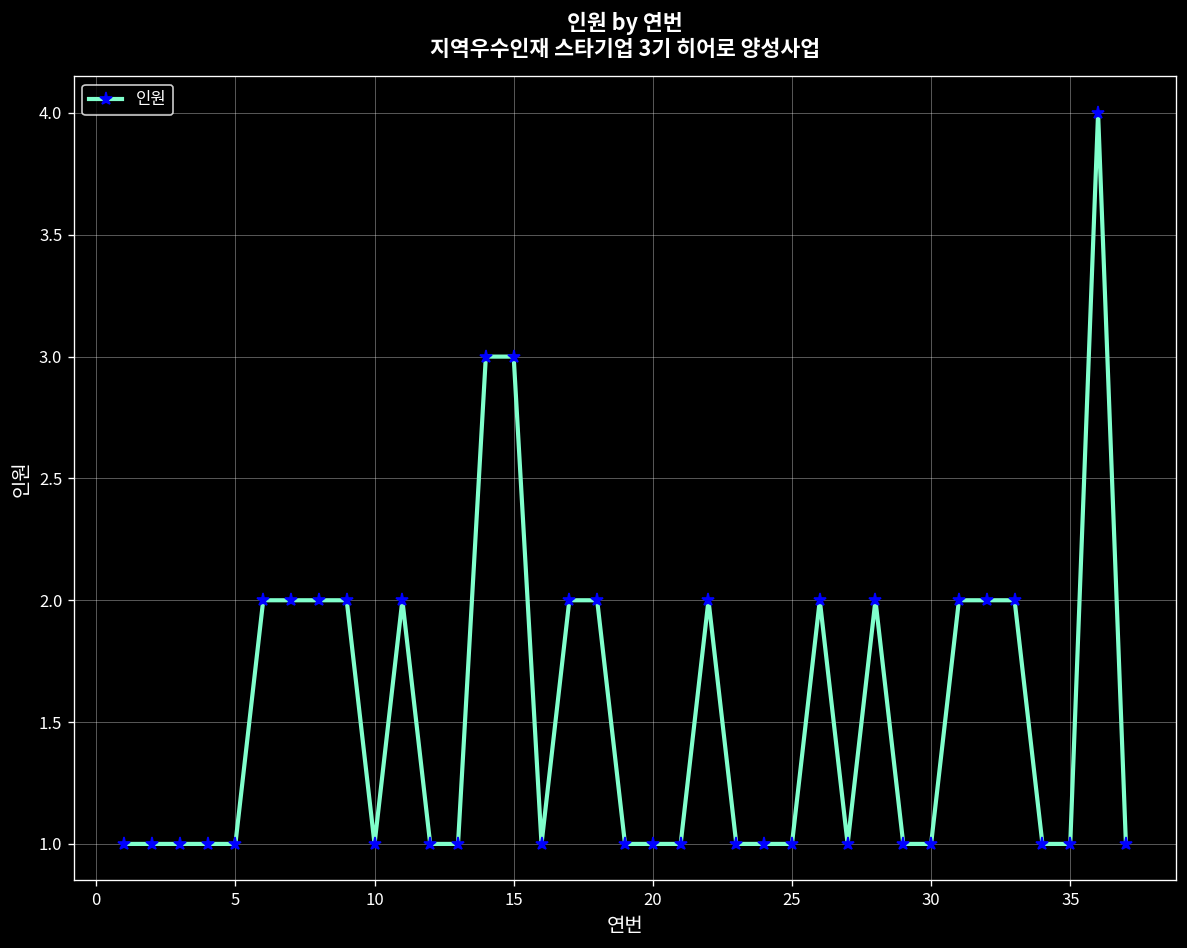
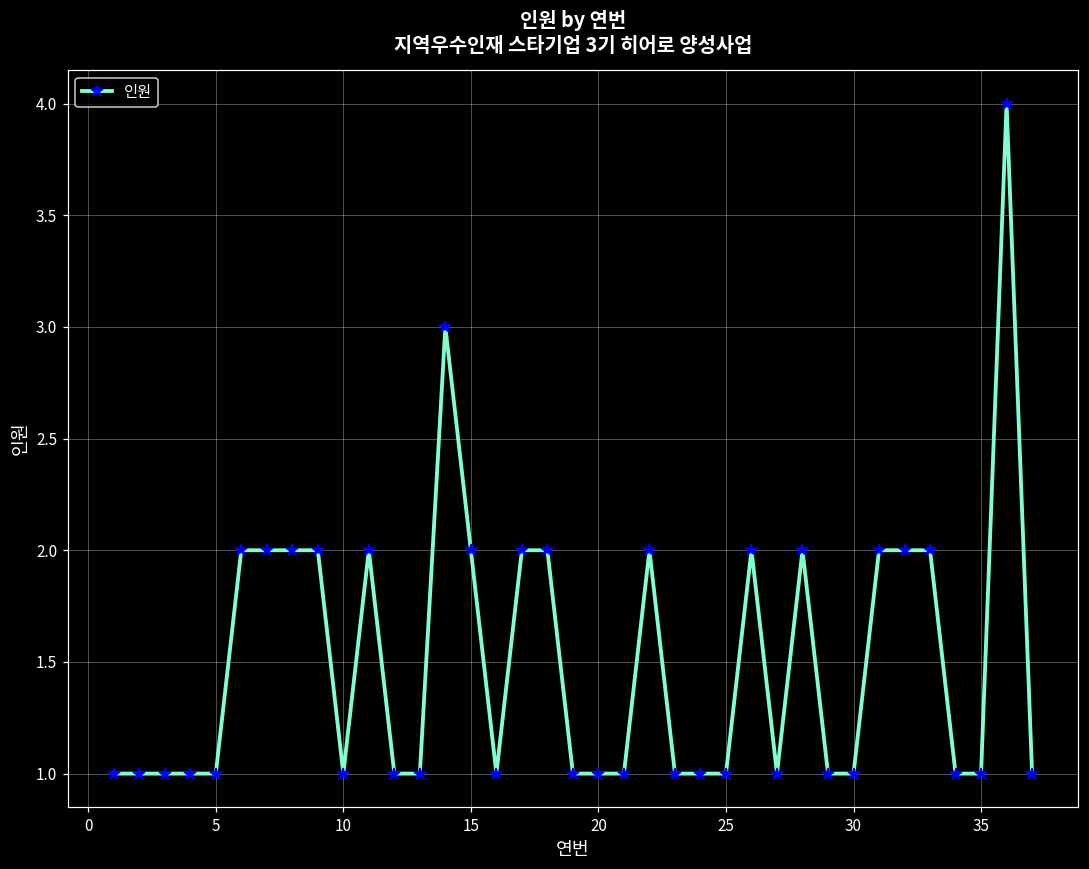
  {
    "5": 1,
    "10": 1,
-   "15": 3,
+   "15": 2,
    "20": 1,
    "25": 1,
    "30": 1,
    "35": 1
  }
